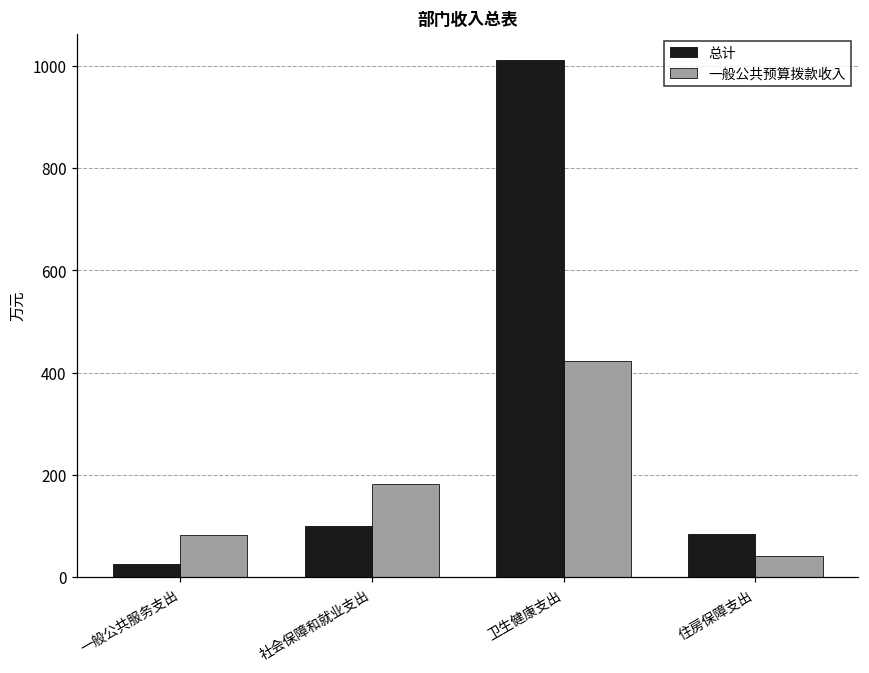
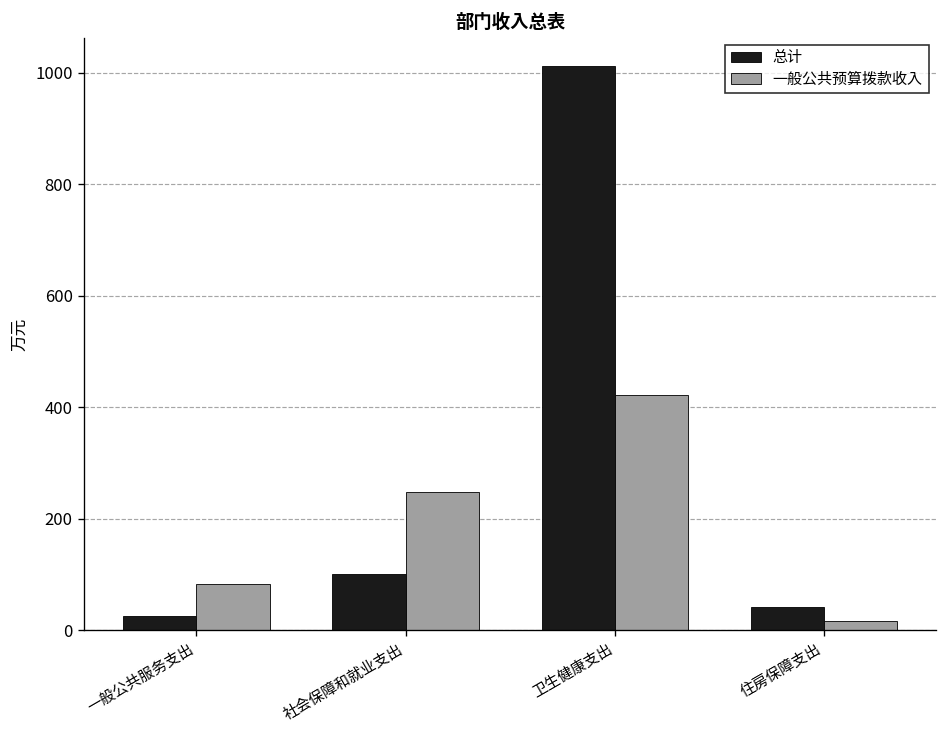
  {
    "总计": {
      "一般公共服务支出": 30,
      "社会保障和就业支出": 100,
      "卫生健康支出": 1010,
-     "住房保障支出": 80
+     "住房保障支出": 40
    },
    "一般公共预算拨款收入": {
      "一般公共服务支出": 80,
-     "社会保障和就业支出": 180,
+     "社会保障和就业支出": 250,
      "卫生健康支出": 420,
-     "住房保障支出": 40
+     "住房保障支出": 20
    }
  }
